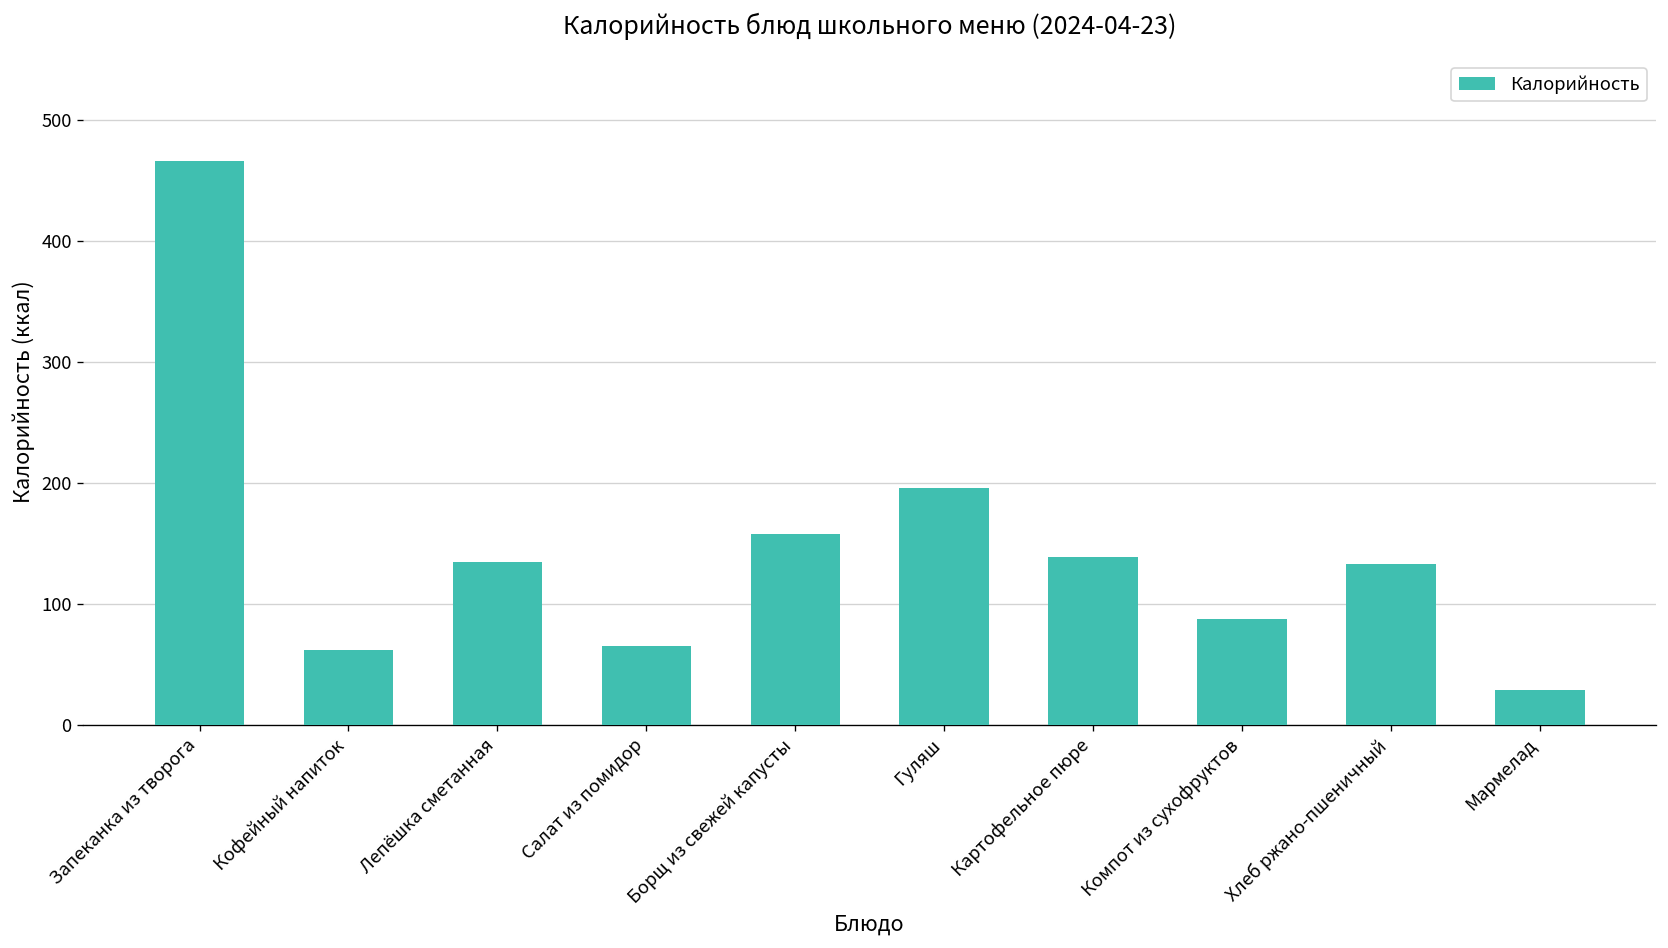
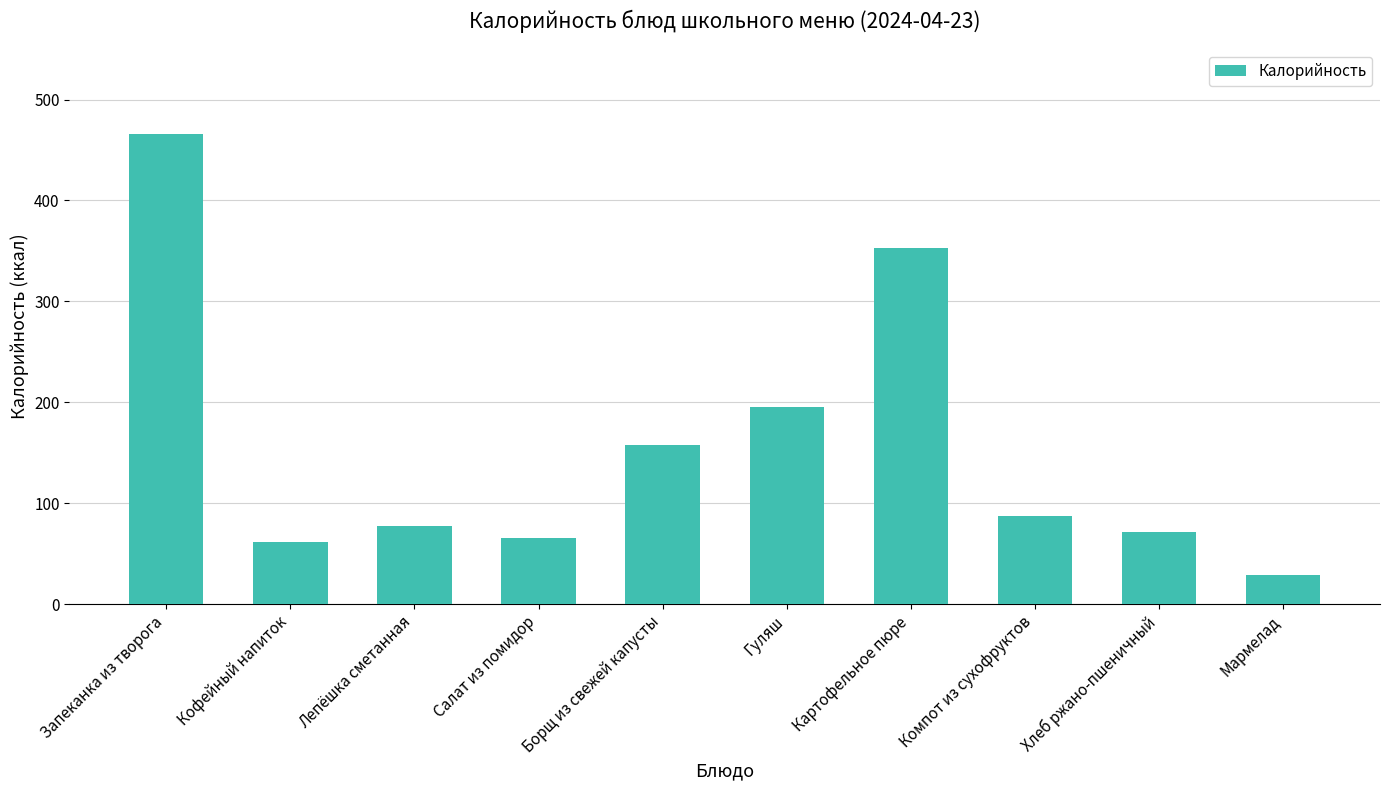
  {
    "Запеканка из творога": 466,
    "Кофейный напиток": 62,
-   "Лепёшка сметанная": 134,
+   "Лепёшка сметанная": 78,
    "Салат из помидор": 65,
    "Борщ из свежей капусты": 157,
    "Гуляш": 196,
-   "Картофельное пюре": 138,
+   "Картофельное пюре": 353,
    "Компот из сухофруктов": 88,
-   "Хлеб ржано-пшеничный": 133,
+   "Хлеб ржано-пшеничный": 71,
    "Мармелад": 29
  }
